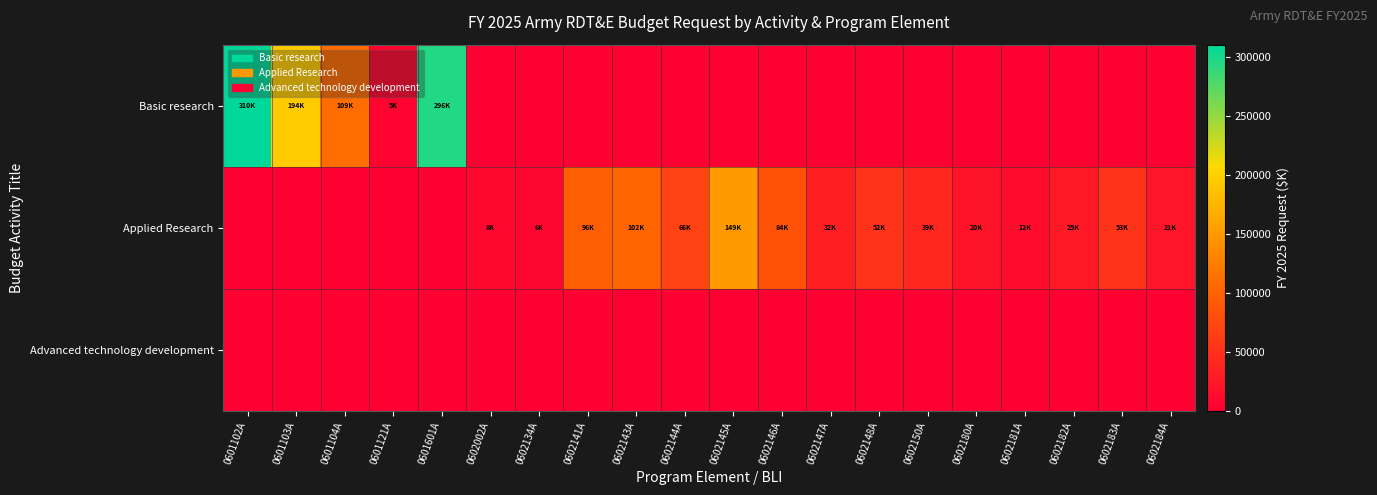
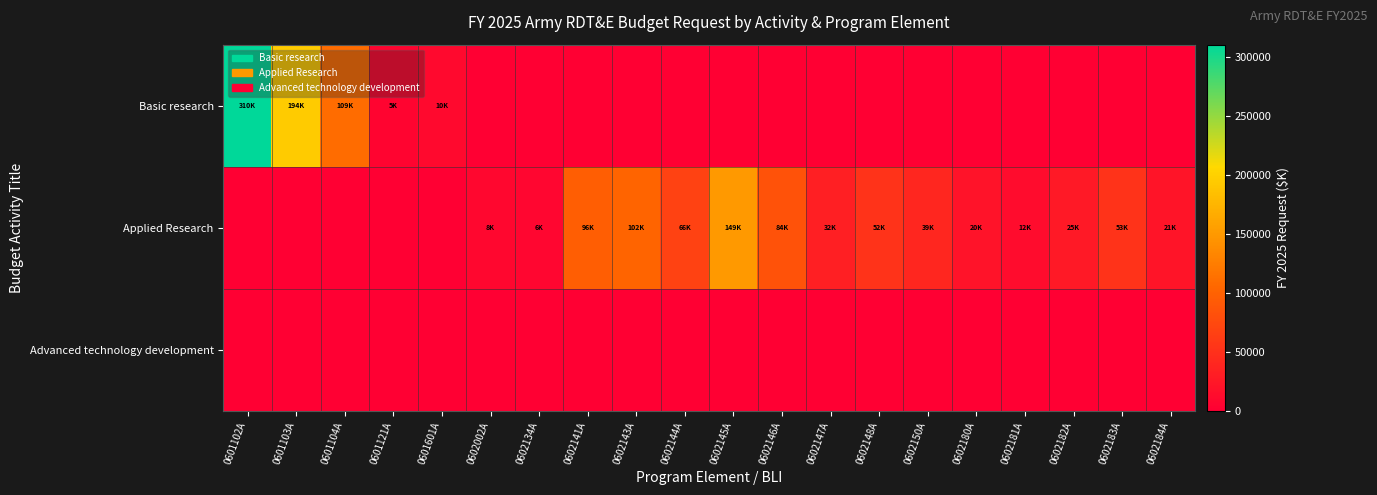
  {
    "Basic research": {
      "0601102A": "310K",
      "0601103A": "194K",
      "0601104A": "109K",
      "0601121A": "5K",
-     "0601601A": "296K"
+     "0601601A": "10K"
    },
    "Applied Research": {
      "0602002A": "8K",
      "0602134A": "6K",
      "0602141A": "96K",
      "0602143A": "102K",
      "0602144A": "66K",
      "0602145A": "149K",
      "0602146A": "84K",
      "0602147A": "32K",
      "0602148A": "52K",
      "0602150A": "39K",
      "0602180A": "20K",
      "0602181A": "12K",
      "0602182A": "25K",
      "0602183A": "53K",
      "0602184A": "21K"
    }
  }
